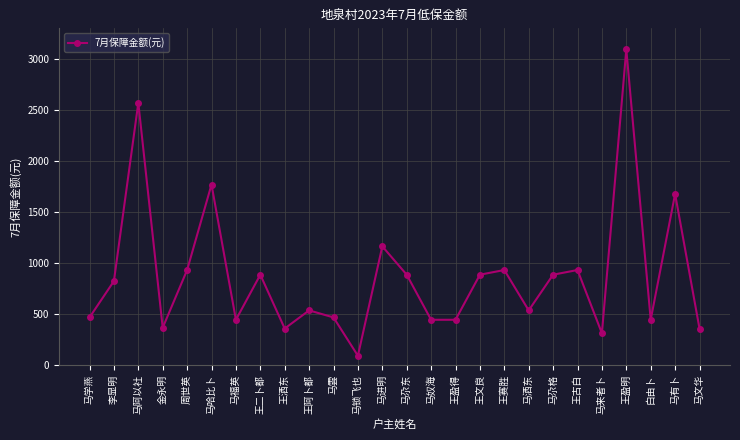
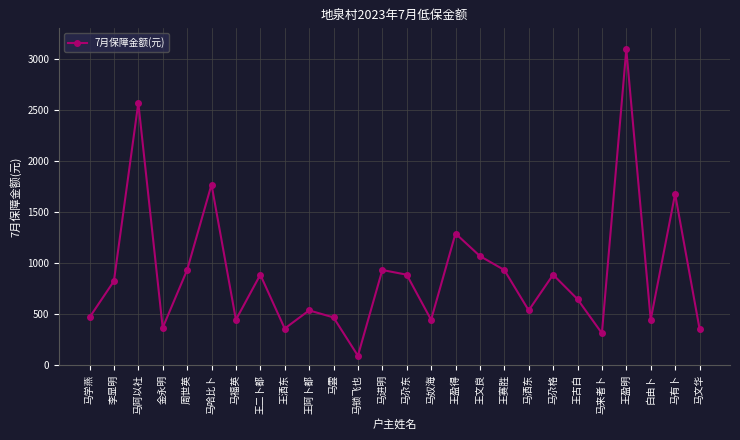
  {
    "马学燕": 470,
    "李显明": 820,
    "马阿以社": 2570,
    "金永明": 360,
    "周世英": 930,
    "马哈比卜": 1770,
    "马福英": 440,
    "王二卜都": 880,
    "王洒东": 360,
    "王阿卜都": 530,
    "马雲": 470,
    "马锁飞也": 90,
-   "马进明": 1160,
+   "马进明": 930,
    "马尕东": 880,
    "马奴海": 440,
-   "王盈得": 440,
-   "王文良": 880,
+   "王盈得": 1290,
+   "王文良": 1070,
    "王赛胜": 930,
    "马洒东": 530,
    "马尕格": 880,
-   "王古白": 930,
+   "王古白": 640,
    "马来者卜": 310,
    "王盈明": 3090,
    "白由卜": 440,
    "马有卜": 1680,
    "马文华": 360
  }
